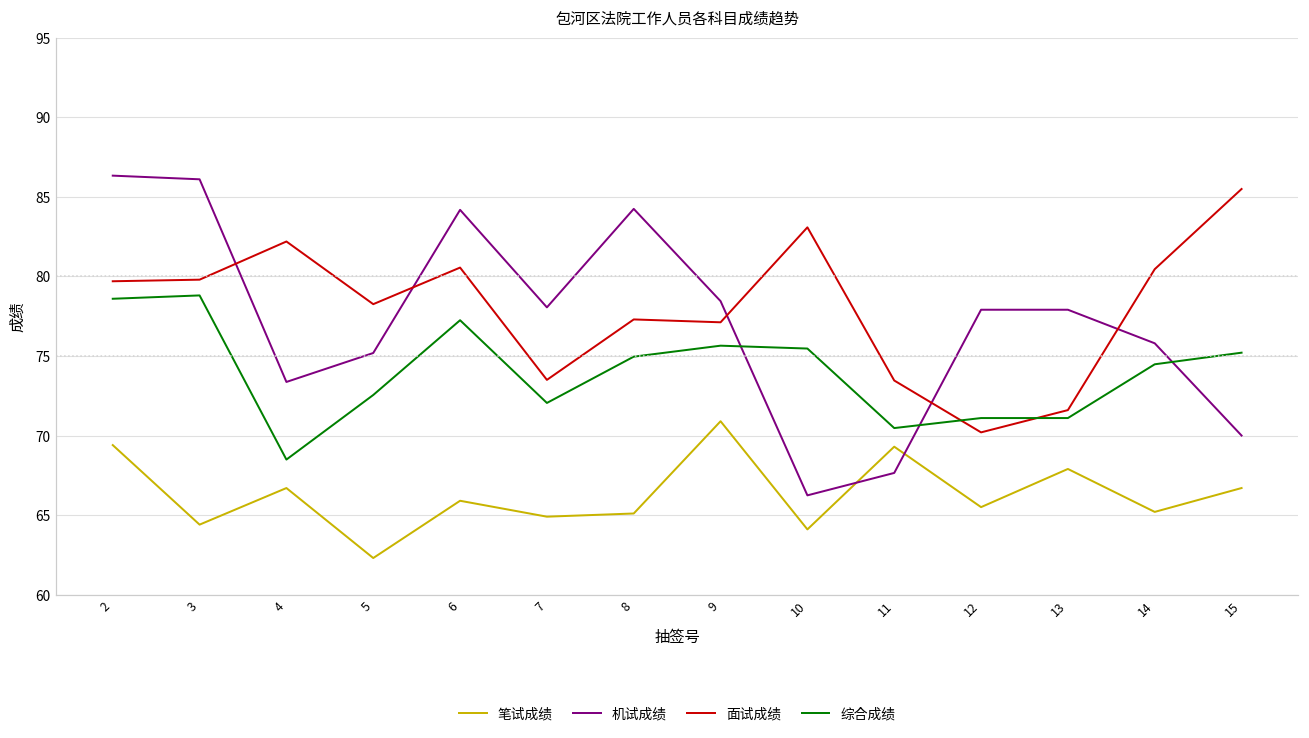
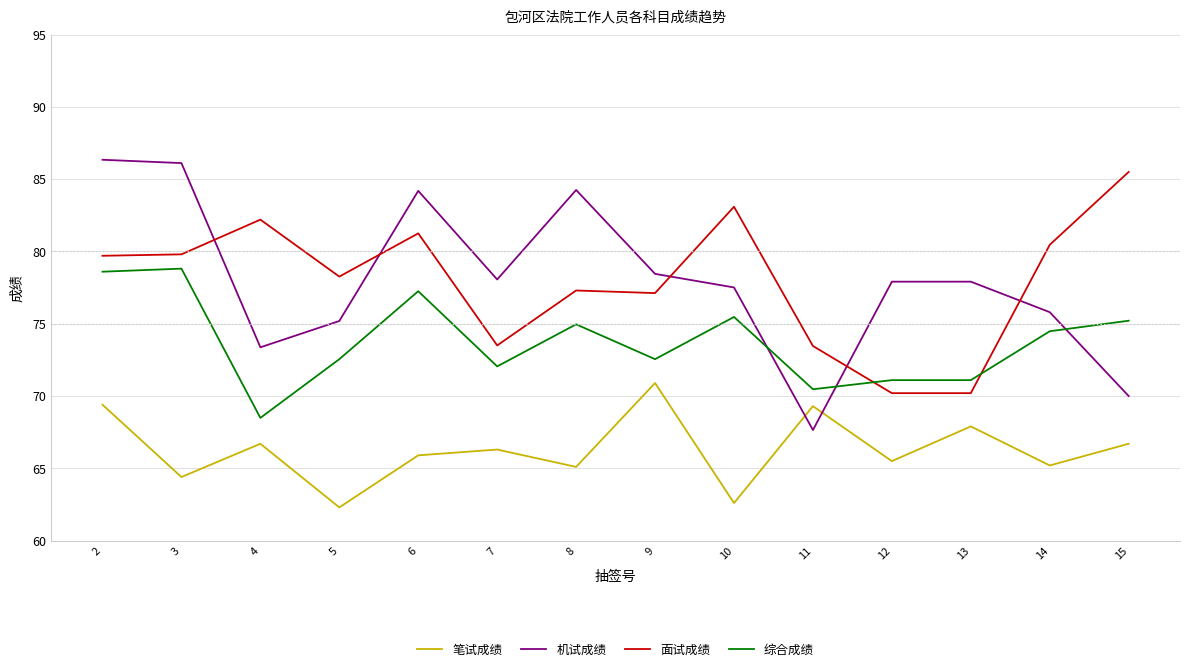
  {
    "笔试成绩": {
      "2": 69.4,
      "3": 64.4,
      "4": 66.7,
      "5": 62.3,
      "6": 65.9,
-     "7": 64.9,
+     "7": 66.3,
      "8": 65.1,
      "9": 70.9,
-     "10": 64.1,
+     "10": 62.6,
      "11": 69.3,
      "12": 65.5,
      "13": 67.9,
      "14": 65.2,
      "15": 66.7
    },
    "机试成绩": {
      "2": 86.3,
      "3": 86.1,
      "4": 73.4,
      "5": 75.2,
      "6": 84.2,
      "7": 78.1,
      "8": 84.3,
      "9": 78.5,
-     "10": 66.2,
+     "10": 77.5,
      "11": 67.7,
      "12": 77.9,
      "13": 77.9,
      "14": 75.8,
      "15": 70.0
    },
    "面试成绩": {
      "2": 79.7,
      "3": 79.8,
      "4": 82.2,
      "5": 78.3,
-     "6": 80.6,
+     "6": 81.3,
      "7": 73.5,
      "8": 77.3,
      "9": 77.1,
      "10": 83.1,
      "11": 73.5,
      "12": 70.2,
-     "13": 71.6,
+     "13": 70.2,
      "14": 80.5,
      "15": 85.5
    },
    "综合成绩": {
      "2": 78.6,
      "3": 78.8,
      "4": 68.5,
      "5": 72.6,
      "6": 77.3,
      "7": 72.1,
      "8": 75.0,
-     "9": 75.7,
+     "9": 72.6,
      "10": 75.5,
      "11": 70.5,
      "12": 71.1,
      "13": 71.1,
      "14": 74.5,
      "15": 75.2
    }
  }
